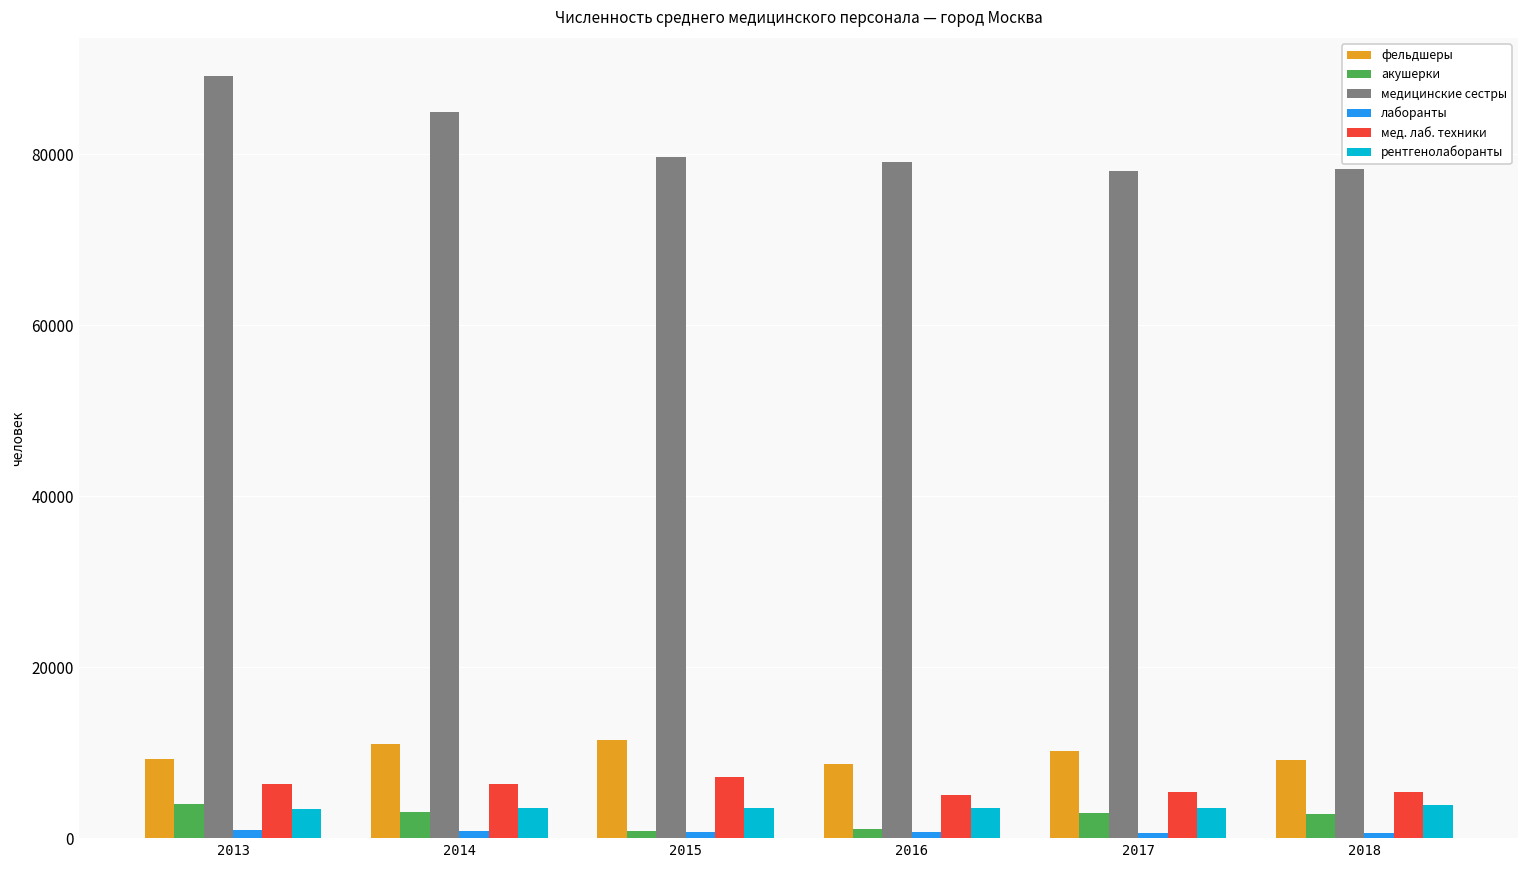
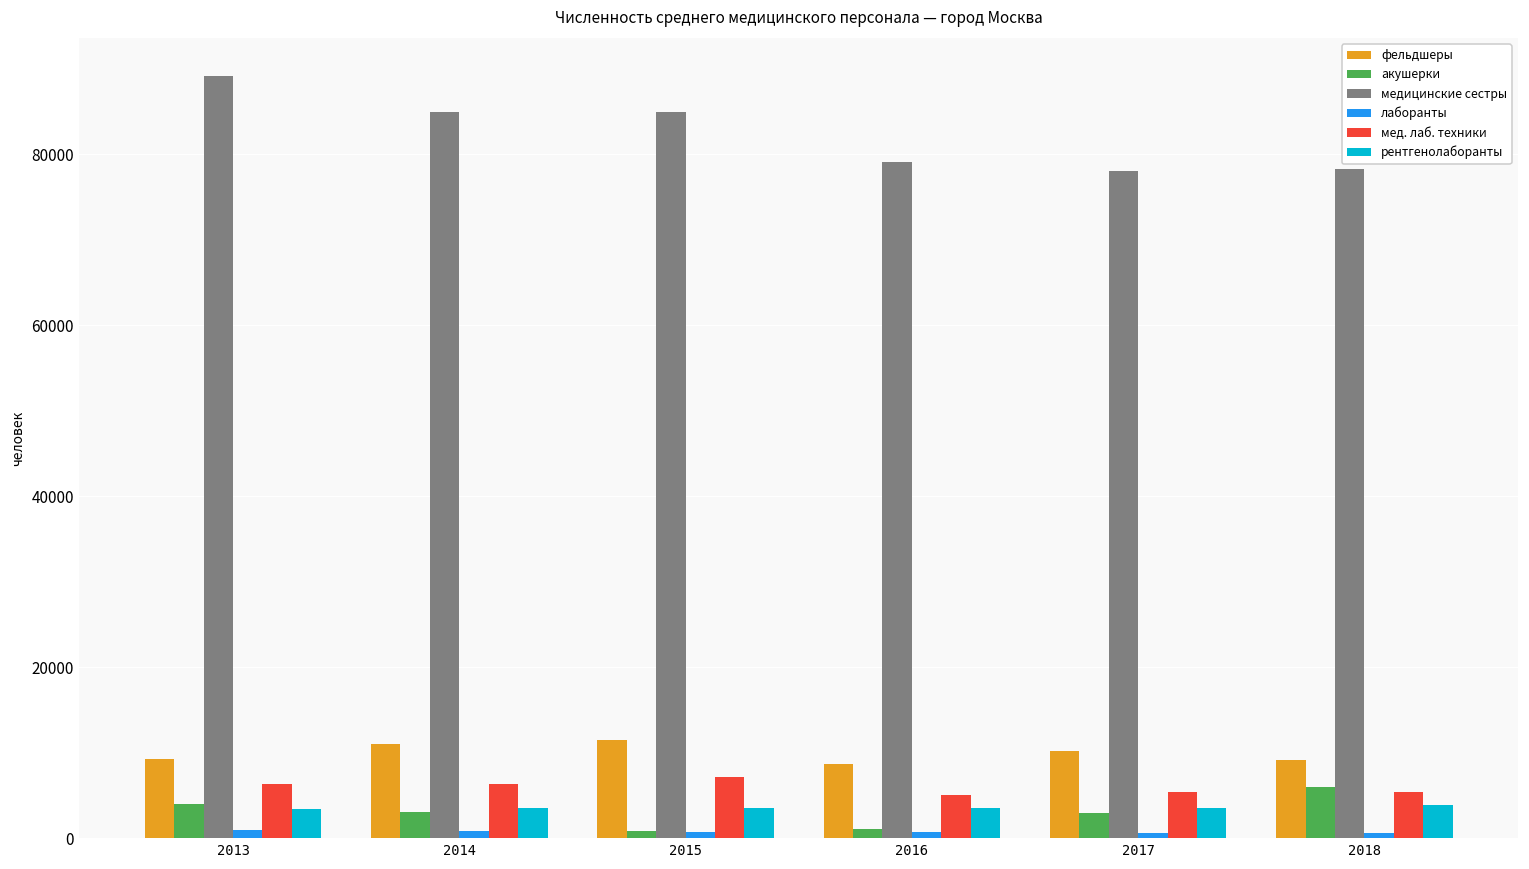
  {
    "фельдшеры": {
      "2013": 9000,
      "2014": 11000,
      "2015": 11000,
      "2016": 9000,
      "2017": 10000,
      "2018": 9000
    },
    "акушерки": {
      "2013": 4000,
      "2014": 3000,
      "2015": 1000,
      "2016": 1000,
      "2017": 3000,
-     "2018": 3000
+     "2018": 6000
    },
    "медицинские сестры": {
      "2013": 89000,
      "2014": 85000,
-     "2015": 80000,
+     "2015": 85000,
      "2016": 79000,
      "2017": 78000,
      "2018": 78000
    },
    "мед. лаб. техники": {
      "2013": 6000,
      "2014": 6000,
      "2015": 7000,
      "2016": 5000,
      "2017": 5000,
      "2018": 5000
    }
  }
